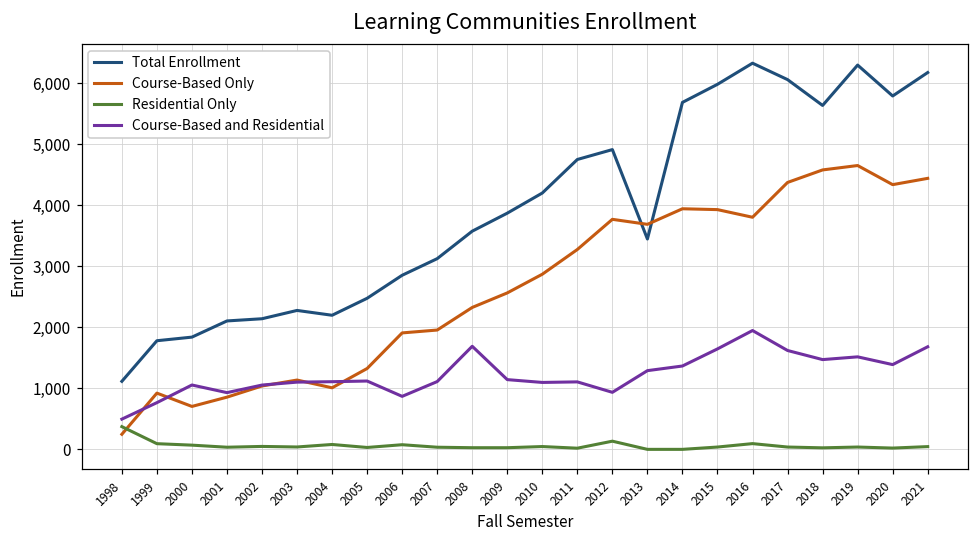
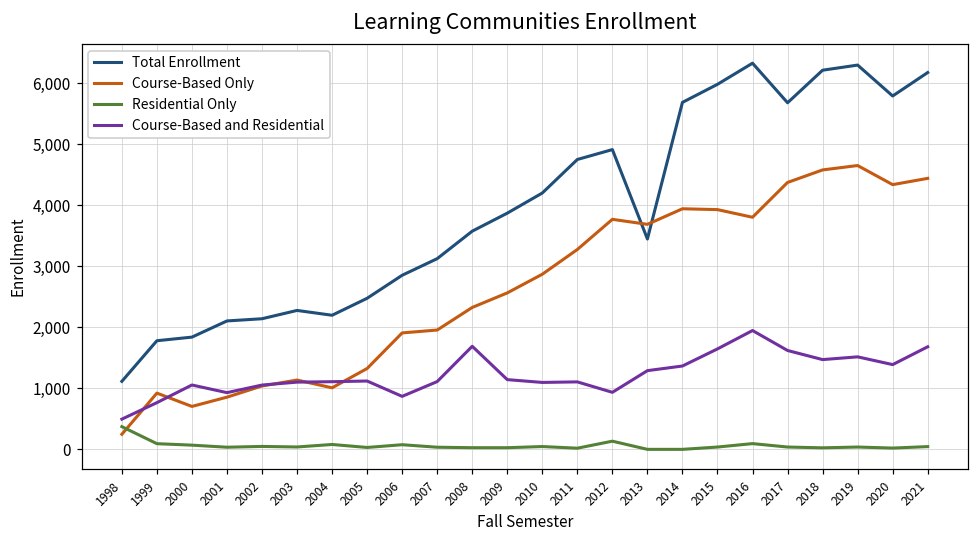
  {
    "Total Enrollment": {
      "1998": "1,100",
      "1999": "1,800",
      "2000": "1,800",
      "2001": "2,100",
      "2002": "2,100",
      "2003": "2,300",
      "2004": "2,200",
      "2005": "2,500",
      "2006": "2,900",
      "2007": "3,100",
      "2008": "3,600",
      "2009": "3,900",
      "2010": "4,200",
      "2011": "4,700",
      "2012": "4,900",
      "2013": "3,400",
      "2014": "5,700",
      "2015": "6,000",
      "2016": "6,300",
-     "2017": "6,100",
-     "2018": "5,600",
+     "2017": "5,700",
+     "2018": "6,200",
      "2019": "6,300",
      "2020": "5,800",
      "2021": "6,200"
    },
    "Course-Based Only": {
      "1998": "200",
      "1999": "900",
      "2000": "700",
      "2001": "900",
      "2004": "1,000",
      "2005": "1,300",
      "2006": "1,900",
      "2007": "2,000",
      "2008": "2,300",
      "2009": "2,600",
      "2010": "2,900",
      "2011": "3,300",
      "2012": "3,800",
      "2013": "3,700",
      "2014": "3,900",
      "2015": "3,900",
      "2016": "3,800",
      "2017": "4,400",
      "2018": "4,600",
      "2019": "4,600",
      "2020": "4,300",
      "2021": "4,400"
    },
    "Residential Only": {
      "1998": "400",
      "1999": "100",
      "2000": "100",
      "2001": "0",
      "2002": "0",
      "2003": "0",
      "2004": "100",
      "2005": "0",
      "2006": "100",
      "2007": "0",
      "2008": "0",
      "2009": "0",
      "2010": "0",
      "2011": "0",
      "2012": "100",
      "2013": "0",
      "2014": "0",
      "2015": "0",
      "2016": "100",
      "2017": "0",
      "2018": "0",
      "2019": "0",
      "2020": "0",
      "2021": "0"
    },
    "Course-Based and Residential": {
      "1998": "500",
      "1999": "800",
      "2000": "1,100",
      "2001": "900",
      "2004": "1,100",
      "2005": "1,100",
      "2006": "900",
      "2007": "1,100",
      "2008": "1,700",
      "2009": "1,100",
      "2010": "1,100",
      "2011": "1,100",
      "2012": "900",
      "2013": "1,300",
      "2014": "1,400",
      "2015": "1,600",
      "2016": "1,900",
      "2017": "1,600",
      "2018": "1,500",
      "2019": "1,500",
      "2020": "1,400",
      "2021": "1,700"
    }
  }
